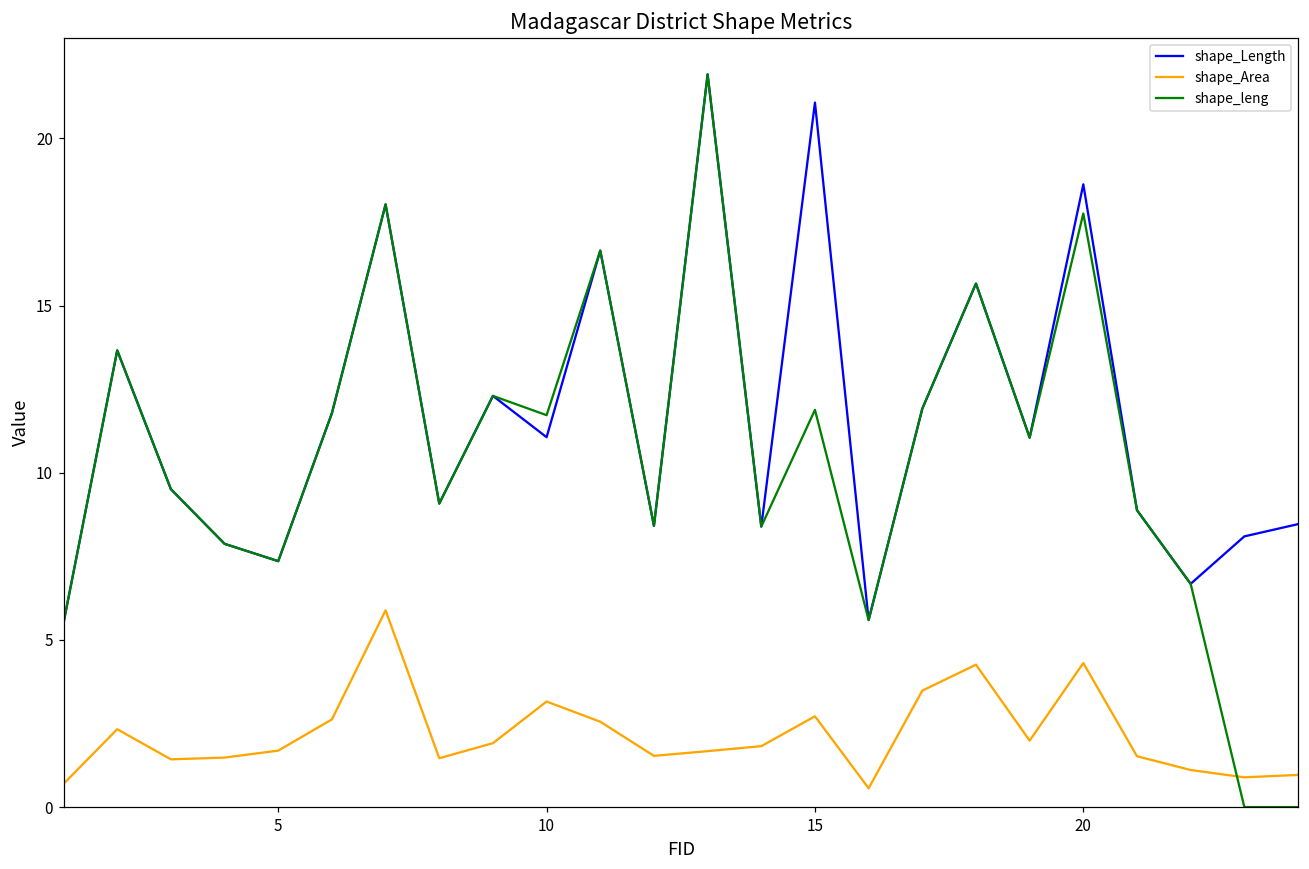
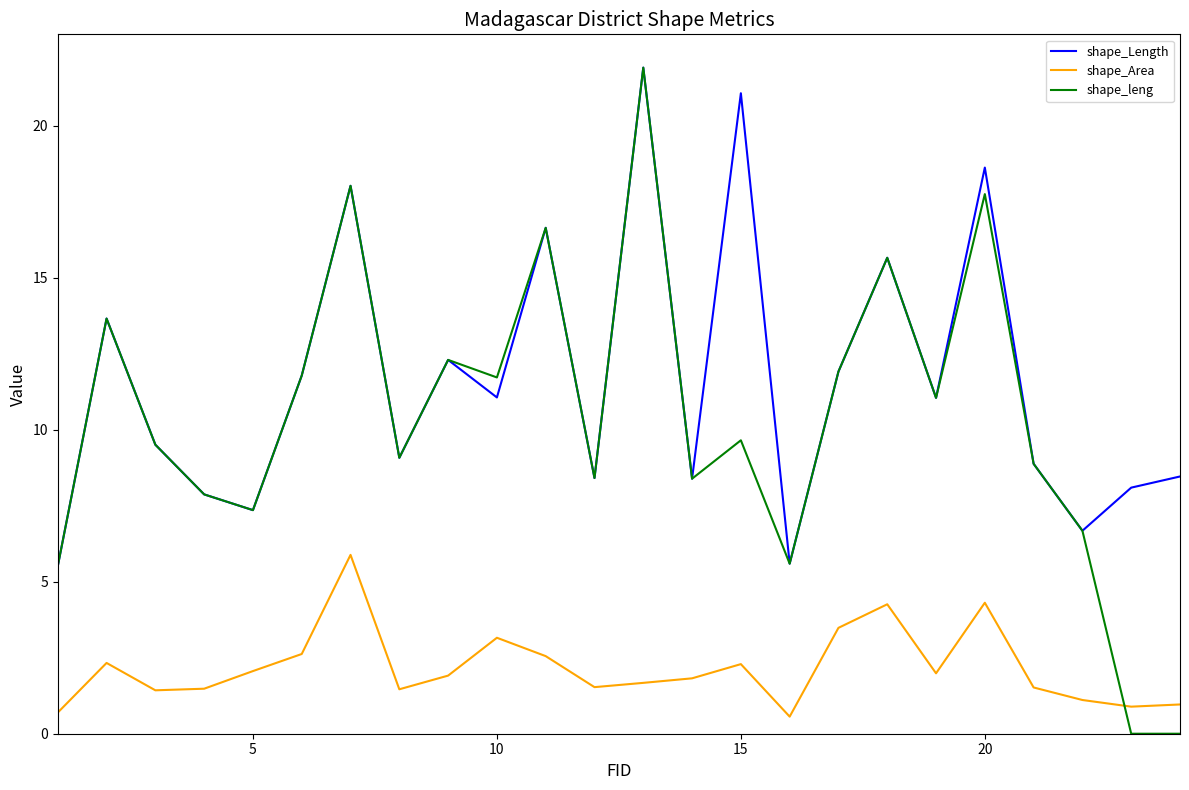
  {
    "shape_Length": {
      "10": 11.1,
      "15": 21.1,
      "20": 18.6
    },
    "shape_Area": {
-     "5": 1.7,
+     "5": 2.1,
      "10": 3.2,
-     "15": 2.7,
+     "15": 2.3,
      "20": 4.3
    },
    "shape_leng": {
      "10": 11.7,
-     "15": 11.9,
+     "15": 9.7,
      "20": 17.8
    }
  }
